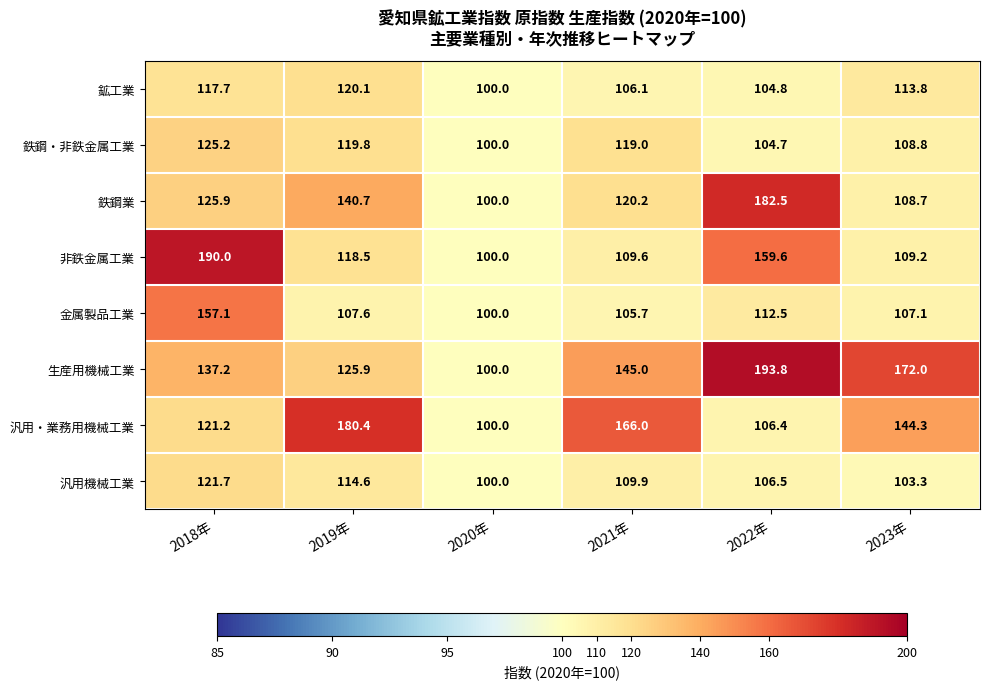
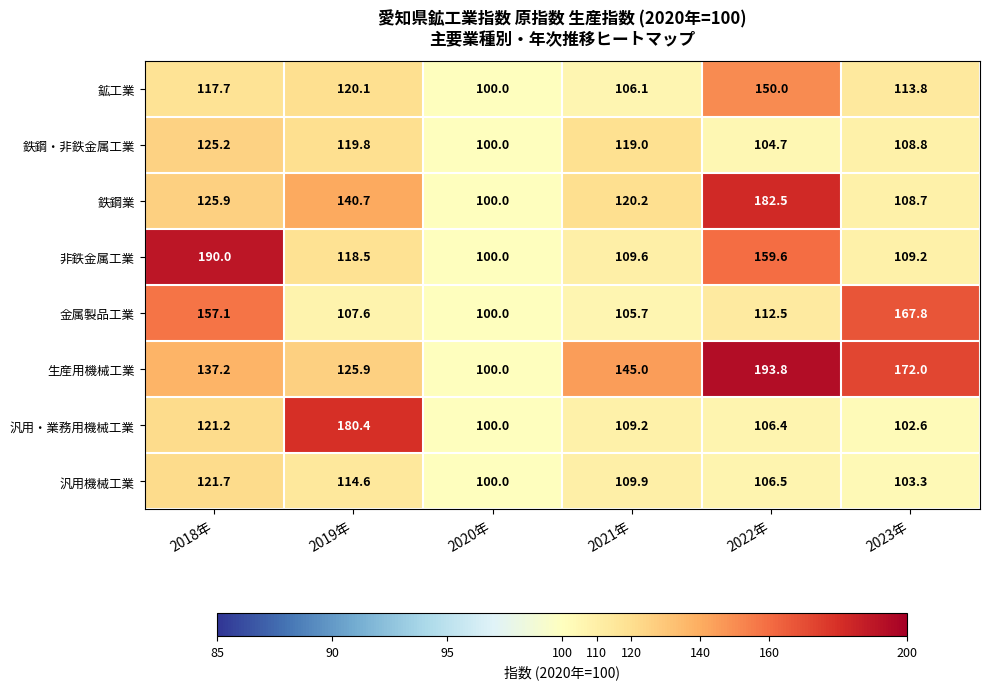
  {
    "鉱工業": {
      "2018年": 117.7,
      "2019年": 120.1,
      "2020年": 100.0,
      "2021年": 106.1,
-     "2022年": 104.8,
+     "2022年": 150.0,
      "2023年": 113.8
    },
    "鉄鋼・非鉄金属工業": {
      "2018年": 125.2,
      "2019年": 119.8,
      "2020年": 100.0,
      "2021年": 119.0,
      "2022年": 104.7,
      "2023年": 108.8
    },
    "鉄鋼業": {
      "2018年": 125.9,
      "2019年": 140.7,
      "2020年": 100.0,
      "2021年": 120.2,
      "2022年": 182.5,
      "2023年": 108.7
    },
    "非鉄金属工業": {
      "2018年": 190.0,
      "2019年": 118.5,
      "2020年": 100.0,
      "2021年": 109.6,
      "2022年": 159.6,
      "2023年": 109.2
    },
    "金属製品工業": {
      "2018年": 157.1,
      "2019年": 107.6,
      "2020年": 100.0,
      "2021年": 105.7,
      "2022年": 112.5,
-     "2023年": 107.1
+     "2023年": 167.8
    },
    "生産用機械工業": {
      "2018年": 137.2,
      "2019年": 125.9,
      "2020年": 100.0,
      "2021年": 145.0,
      "2022年": 193.8,
      "2023年": 172.0
    },
    "汎用・業務用機械工業": {
      "2018年": 121.2,
      "2019年": 180.4,
      "2020年": 100.0,
-     "2021年": 166.0,
+     "2021年": 109.2,
      "2022年": 106.4,
-     "2023年": 144.3
+     "2023年": 102.6
    },
    "汎用機械工業": {
      "2018年": 121.7,
      "2019年": 114.6,
      "2020年": 100.0,
      "2021年": 109.9,
      "2022年": 106.5,
      "2023年": 103.3
    }
  }
